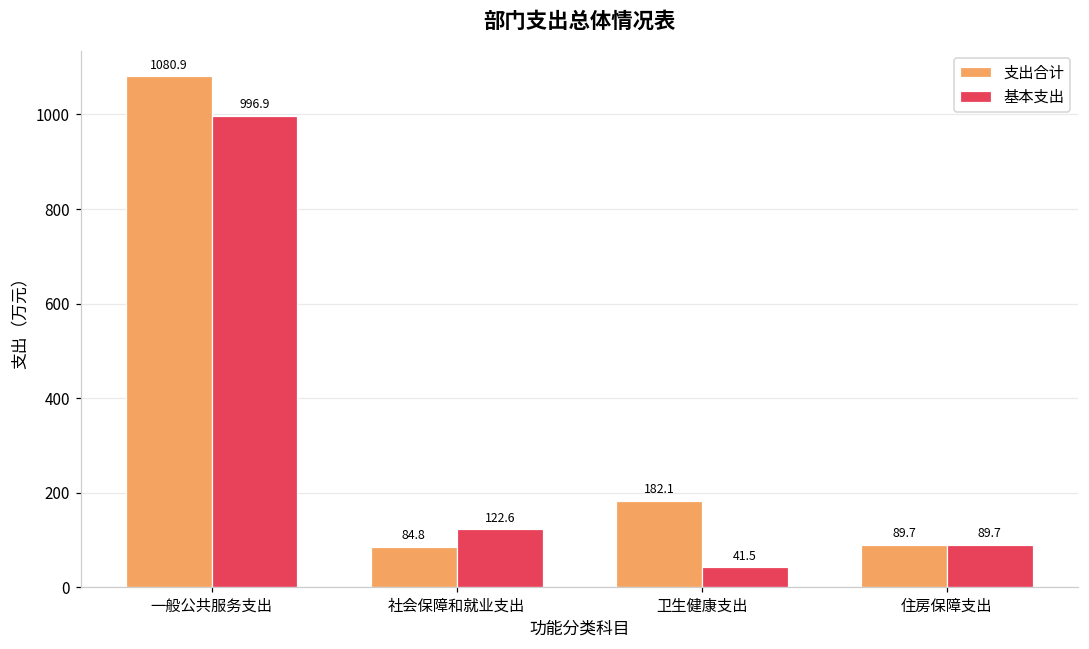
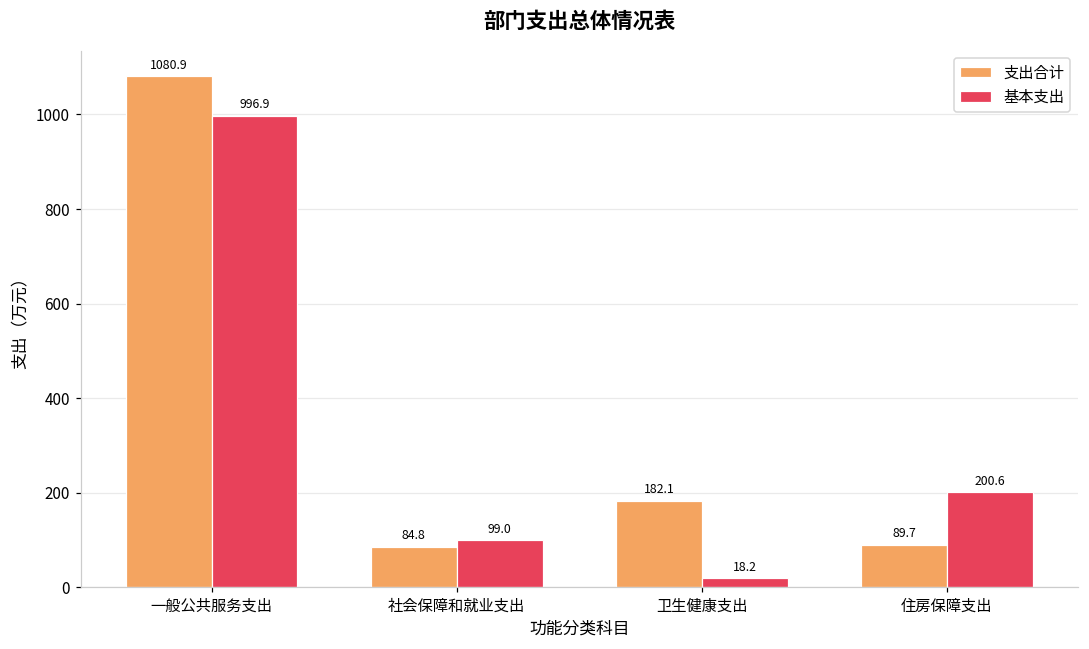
  {
    "支出合计": {
      "一般公共服务支出": 1080.9,
      "社会保障和就业支出": 84.8,
      "卫生健康支出": 182.1,
      "住房保障支出": 89.7
    },
    "基本支出": {
      "一般公共服务支出": 996.9,
-     "社会保障和就业支出": 122.6,
-     "卫生健康支出": 41.5,
-     "住房保障支出": 89.7
+     "社会保障和就业支出": 99.0,
+     "卫生健康支出": 18.2,
+     "住房保障支出": 200.6
    }
  }
